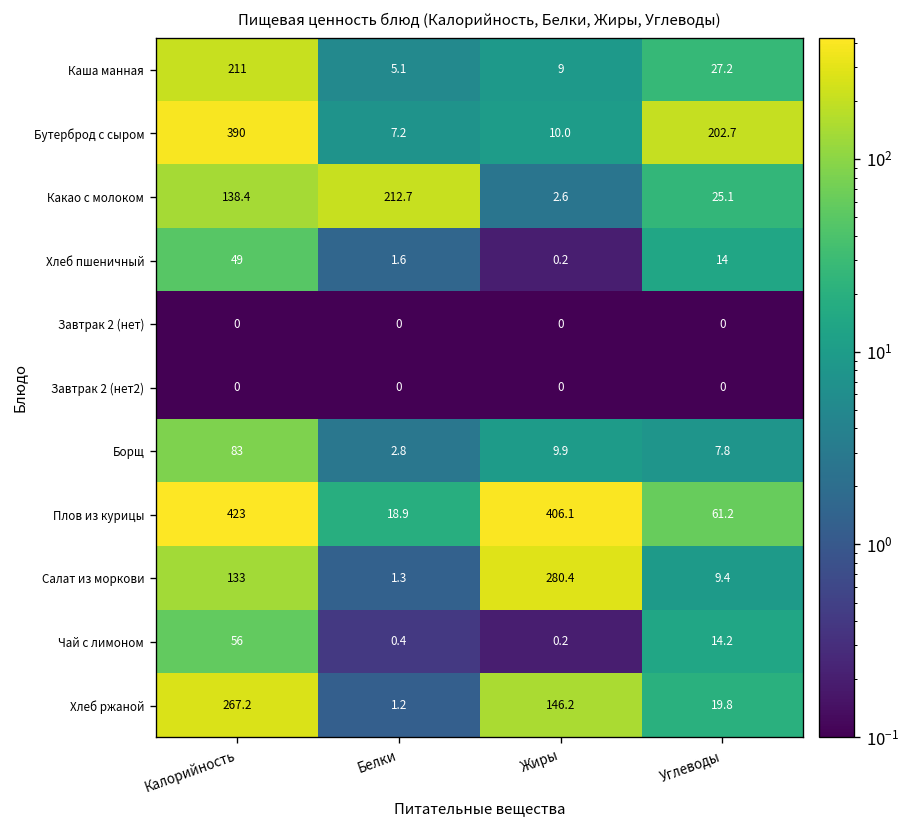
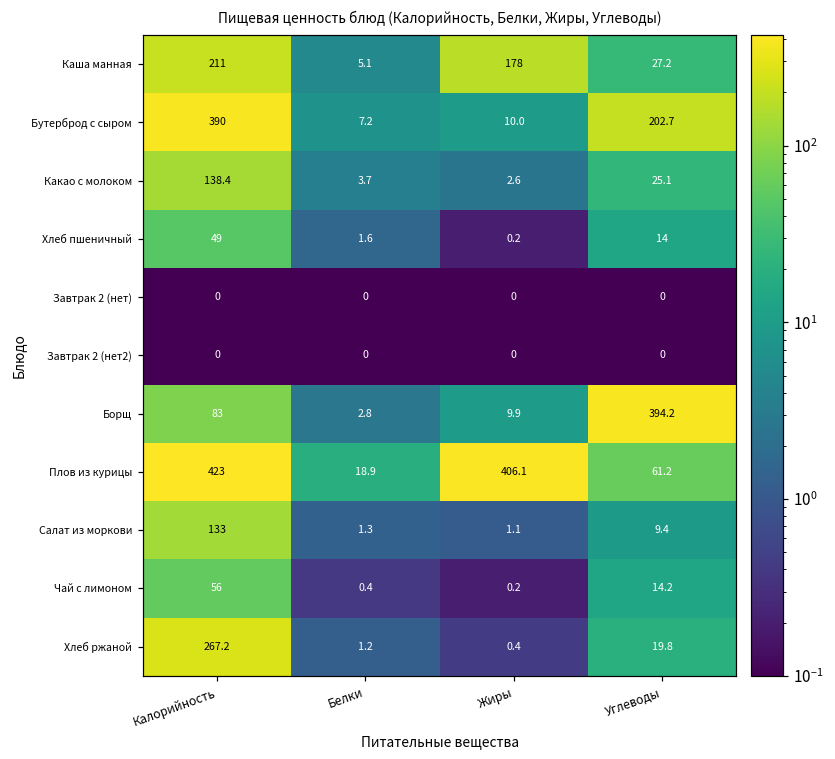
  {
    "Каша манная": {
      "Калорийность": 211,
      "Белки": 5.1,
-     "Жиры": 9,
+     "Жиры": 178,
      "Углеводы": 27.2
    },
    "Бутерброд с сыром": {
      "Калорийность": 390,
      "Белки": 7.2,
      "Жиры": 10.0,
      "Углеводы": 202.7
    },
    "Какао с молоком": {
      "Калорийность": 138.4,
-     "Белки": 212.7,
+     "Белки": 3.7,
      "Жиры": 2.6,
      "Углеводы": 25.1
    },
    "Хлеб пшеничный": {
      "Калорийность": 49,
      "Белки": 1.6,
      "Жиры": 0.2,
      "Углеводы": 14
    },
    "Завтрак 2 (нет)": {
      "Калорийность": 0,
      "Белки": 0,
      "Жиры": 0,
      "Углеводы": 0
    },
    "Завтрак 2 (нет2)": {
      "Калорийность": 0,
      "Белки": 0,
      "Жиры": 0,
      "Углеводы": 0
    },
    "Борщ": {
      "Калорийность": 83,
      "Белки": 2.8,
      "Жиры": 9.9,
-     "Углеводы": 7.8
+     "Углеводы": 394.2
    },
    "Плов из курицы": {
      "Калорийность": 423,
      "Белки": 18.9,
      "Жиры": 406.1,
      "Углеводы": 61.2
    },
    "Салат из моркови": {
      "Калорийность": 133,
      "Белки": 1.3,
-     "Жиры": 280.4,
+     "Жиры": 1.1,
      "Углеводы": 9.4
    },
    "Чай с лимоном": {
      "Калорийность": 56,
      "Белки": 0.4,
      "Жиры": 0.2,
      "Углеводы": 14.2
    },
    "Хлеб ржаной": {
      "Калорийность": 267.2,
      "Белки": 1.2,
-     "Жиры": 146.2,
+     "Жиры": 0.4,
      "Углеводы": 19.8
    }
  }
